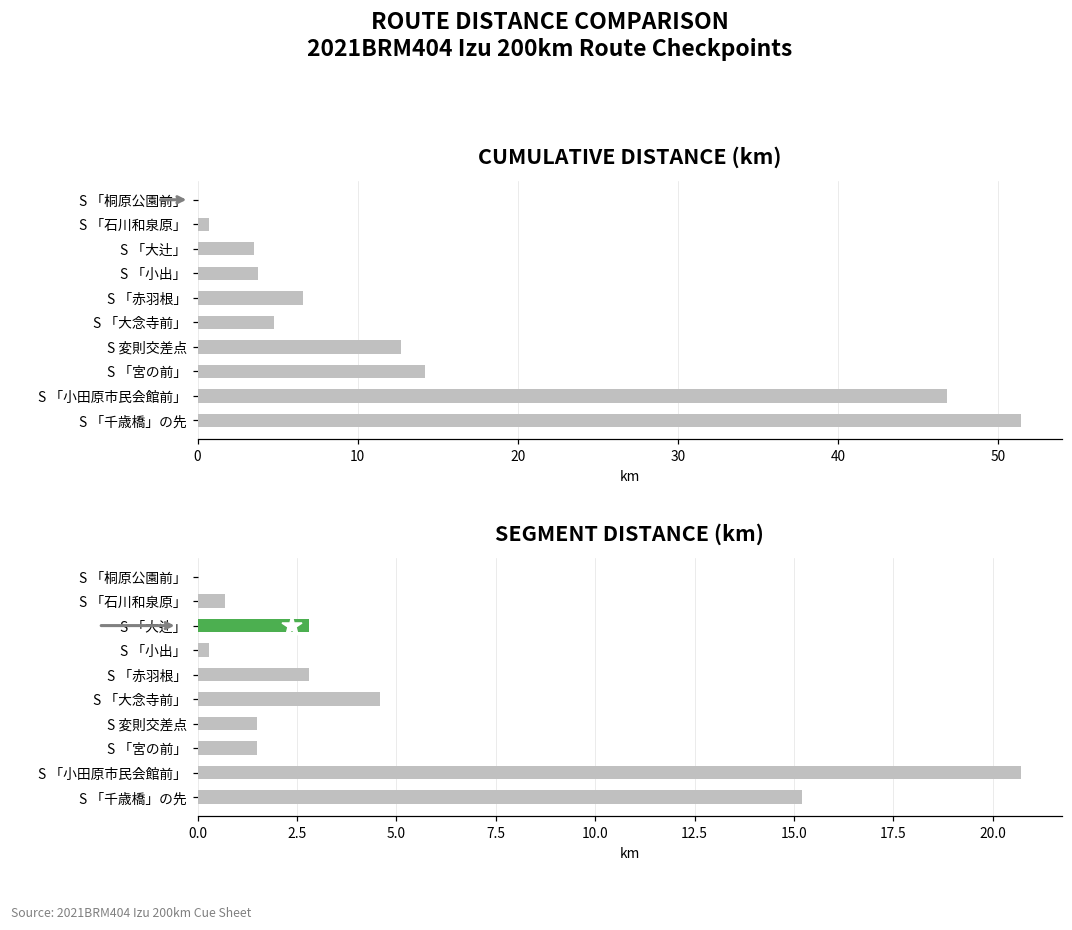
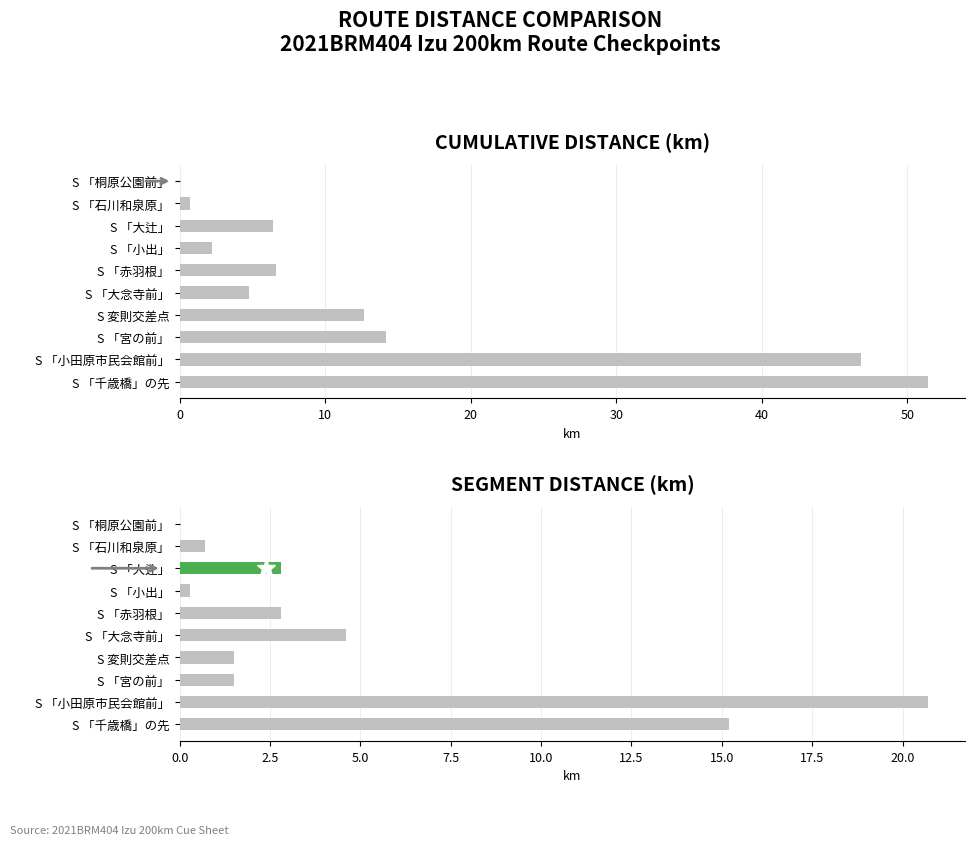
  {
    "CUMULATIVE DISTANCE (km)": {
      "S 「桐原公園前」": 0.0,
      "S 「石川和泉原」": 0.7,
-     "S 「大辻」": 3.5,
-     "S 「小出」": 3.8,
+     "S 「大辻」": 6.4,
+     "S 「小出」": 2.2,
      "S 「赤羽根」": 6.6,
      "S 「大念寺前」": 4.8,
      "S 変則交差点": 12.7,
      "S 「宮の前」": 14.2,
      "S 「小田原市民会館前」": 46.8,
      "S 「千歳橋」の先": 51.4
    }
  }
